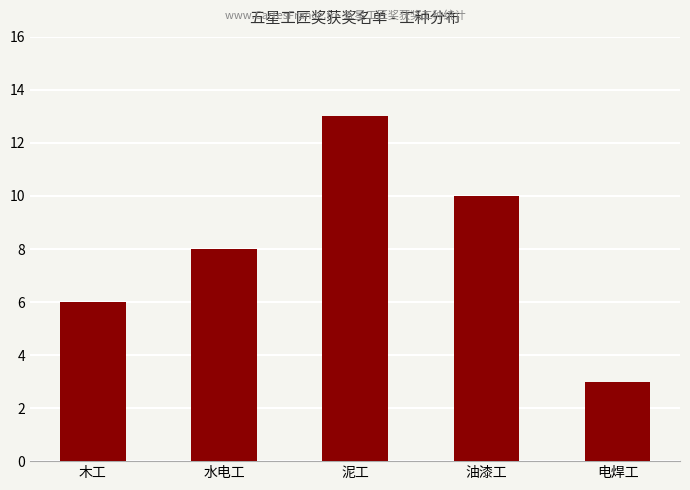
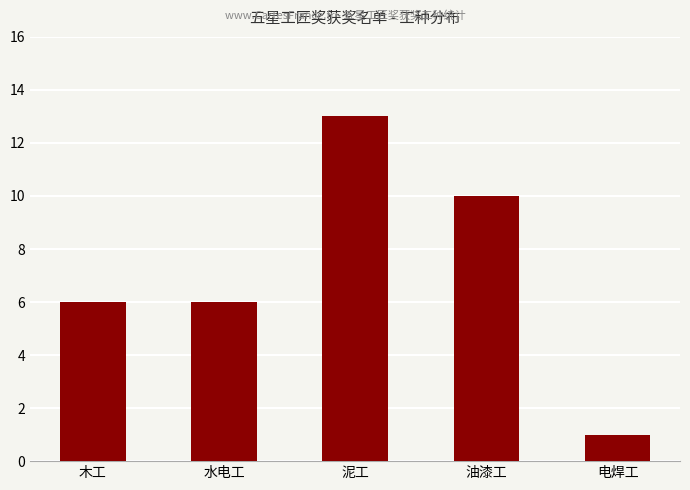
  {
    "木工": 6,
-   "水电工": 8,
+   "水电工": 6,
    "泥工": 13,
    "油漆工": 10,
-   "电焊工": 3
+   "电焊工": 1
  }
